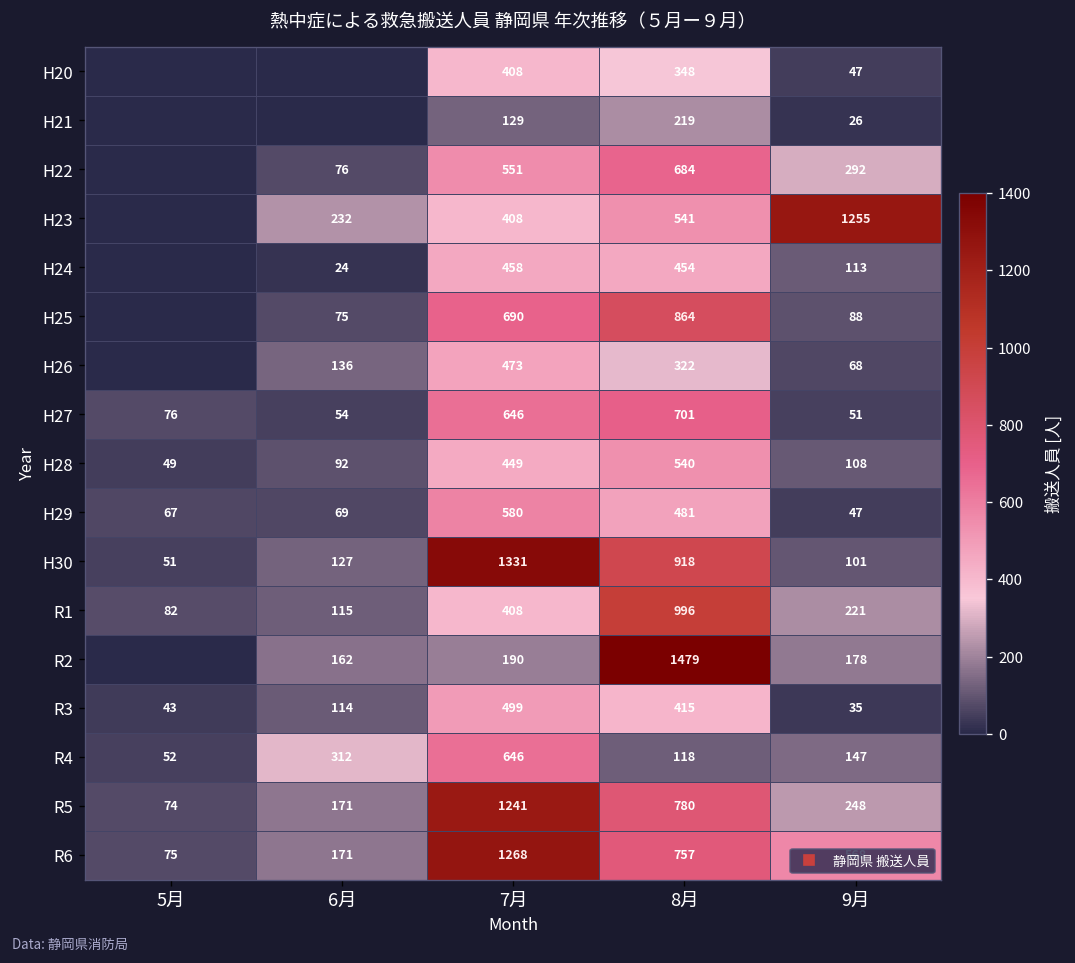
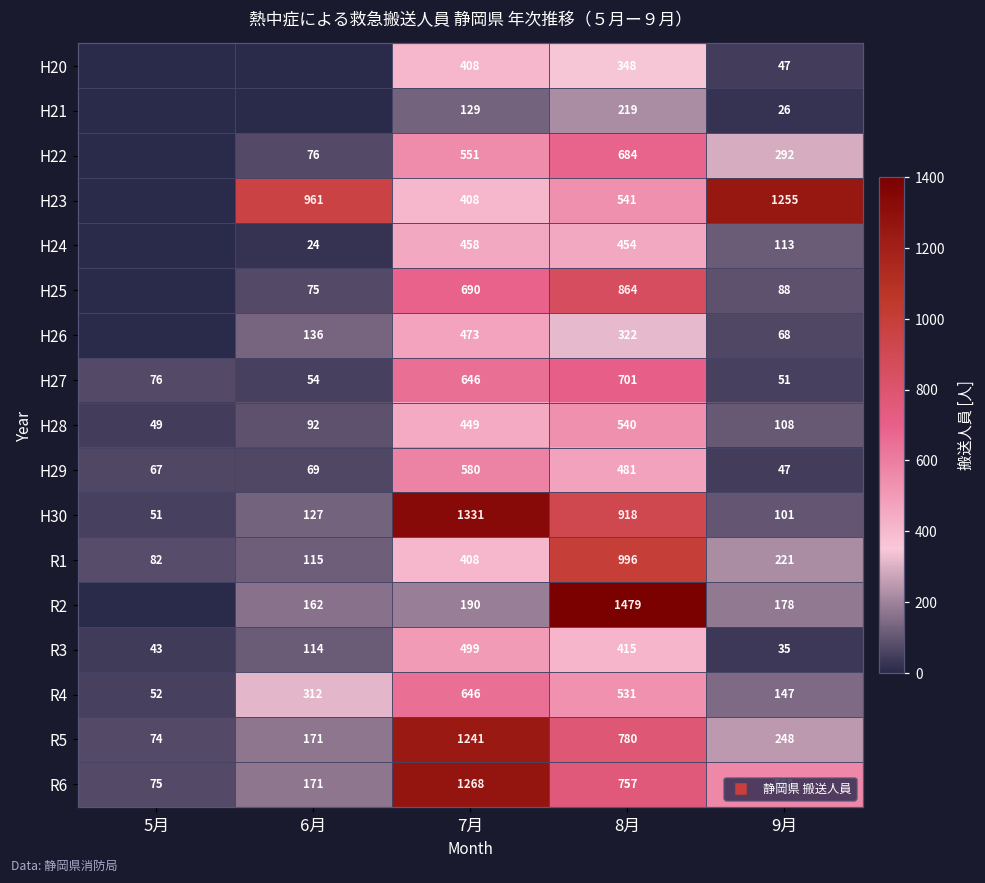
  {
    "H20": {
      "7月": 408,
      "8月": 348,
      "9月": 47
    },
    "H21": {
      "7月": 129,
      "8月": 219,
      "9月": 26
    },
    "H22": {
      "6月": 76,
      "7月": 551,
      "8月": 684,
      "9月": 292
    },
    "H23": {
-     "6月": 232,
+     "6月": 961,
      "7月": 408,
      "8月": 541,
      "9月": 1255
    },
    "H24": {
      "6月": 24,
      "7月": 458,
      "8月": 454,
      "9月": 113
    },
    "H25": {
      "6月": 75,
      "7月": 690,
      "8月": 864,
      "9月": 88
    },
    "H26": {
      "6月": 136,
      "7月": 473,
      "8月": 322,
      "9月": 68
    },
    "H27": {
      "5月": 76,
      "6月": 54,
      "7月": 646,
      "8月": 701,
      "9月": 51
    },
    "H28": {
      "5月": 49,
      "6月": 92,
      "7月": 449,
      "8月": 540,
      "9月": 108
    },
    "H29": {
      "5月": 67,
      "6月": 69,
      "7月": 580,
      "8月": 481,
      "9月": 47
    },
    "H30": {
      "5月": 51,
      "6月": 127,
      "7月": 1331,
      "8月": 918,
      "9月": 101
    },
    "R1": {
      "5月": 82,
      "6月": 115,
      "7月": 408,
      "8月": 996,
      "9月": 221
    },
    "R2": {
      "6月": 162,
      "7月": 190,
      "8月": 1479,
      "9月": 178
    },
    "R3": {
      "5月": 43,
      "6月": 114,
      "7月": 499,
      "8月": 415,
      "9月": 35
    },
    "R4": {
      "5月": 52,
      "6月": 312,
      "7月": 646,
-     "8月": 118,
+     "8月": 531,
      "9月": 147
    },
    "R5": {
      "5月": 74,
      "6月": 171,
      "7月": 1241,
      "8月": 780,
      "9月": 248
    },
    "R6": {
      "5月": 75,
      "6月": 171,
      "7月": 1268,
      "8月": 757
    }
  }
